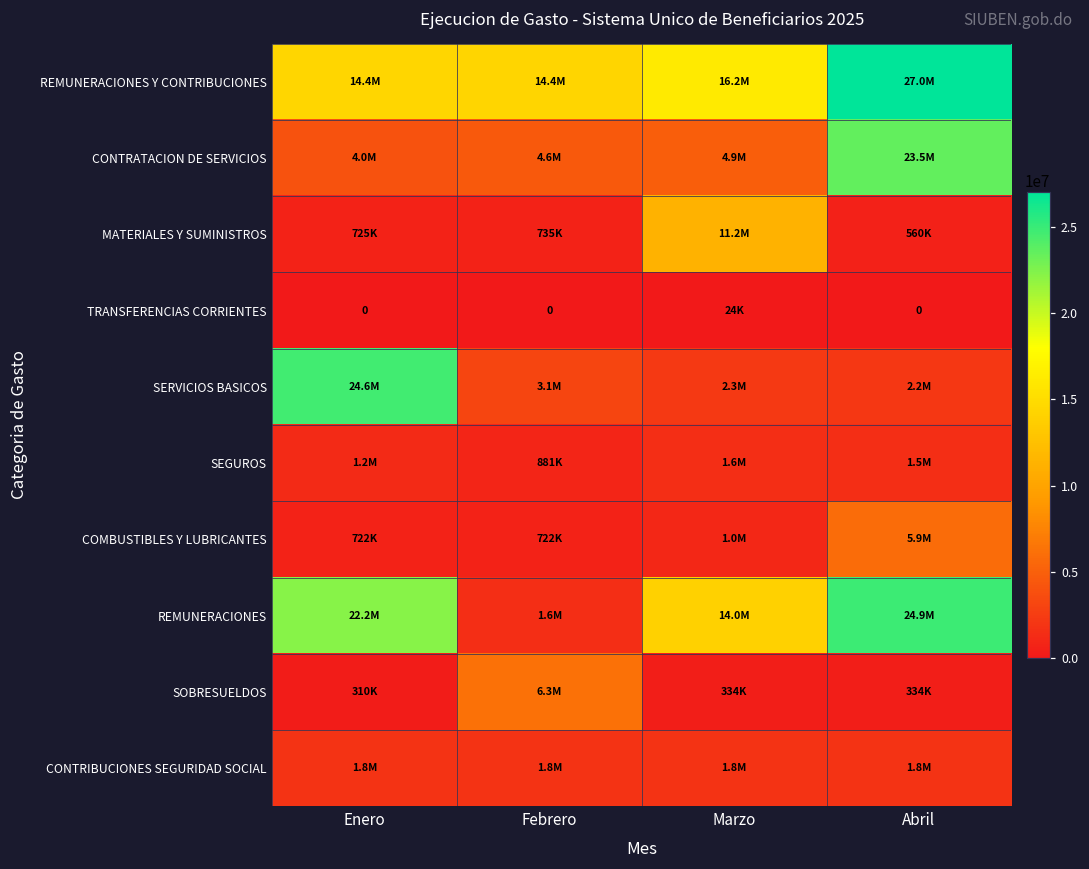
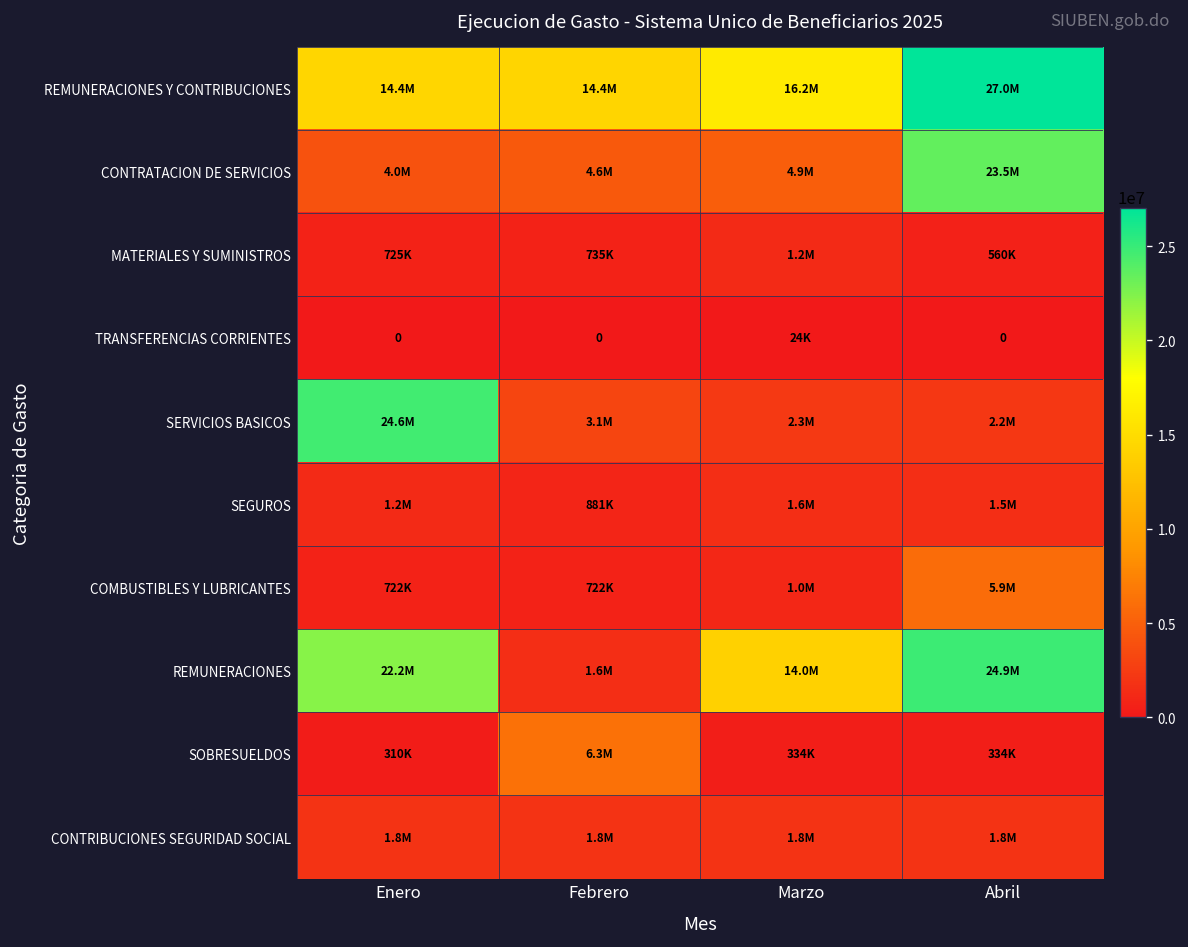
  {
    "REMUNERACIONES Y CONTRIBUCIONES": {
      "Enero": "14.4M",
      "Febrero": "14.4M",
      "Marzo": "16.2M",
      "Abril": "27.0M"
    },
    "CONTRATACION DE SERVICIOS": {
      "Enero": "4.0M",
      "Febrero": "4.6M",
      "Marzo": "4.9M",
      "Abril": "23.5M"
    },
    "MATERIALES Y SUMINISTROS": {
      "Enero": "725K",
      "Febrero": "735K",
-     "Marzo": "11.2M",
+     "Marzo": "1.2M",
      "Abril": "560K"
    },
    "TRANSFERENCIAS CORRIENTES": {
      "Enero": "0",
      "Febrero": "0",
      "Marzo": "24K",
      "Abril": "0"
    },
    "SERVICIOS BASICOS": {
      "Enero": "24.6M",
      "Febrero": "3.1M",
      "Marzo": "2.3M",
      "Abril": "2.2M"
    },
    "SEGUROS": {
      "Enero": "1.2M",
      "Febrero": "881K",
      "Marzo": "1.6M",
      "Abril": "1.5M"
    },
    "COMBUSTIBLES Y LUBRICANTES": {
      "Enero": "722K",
      "Febrero": "722K",
      "Marzo": "1.0M",
      "Abril": "5.9M"
    },
    "REMUNERACIONES": {
      "Enero": "22.2M",
      "Febrero": "1.6M",
      "Marzo": "14.0M",
      "Abril": "24.9M"
    },
    "SOBRESUELDOS": {
      "Enero": "310K",
      "Febrero": "6.3M",
      "Marzo": "334K",
      "Abril": "334K"
    },
    "CONTRIBUCIONES SEGURIDAD SOCIAL": {
      "Enero": "1.8M",
      "Febrero": "1.8M",
      "Marzo": "1.8M",
      "Abril": "1.8M"
    }
  }
